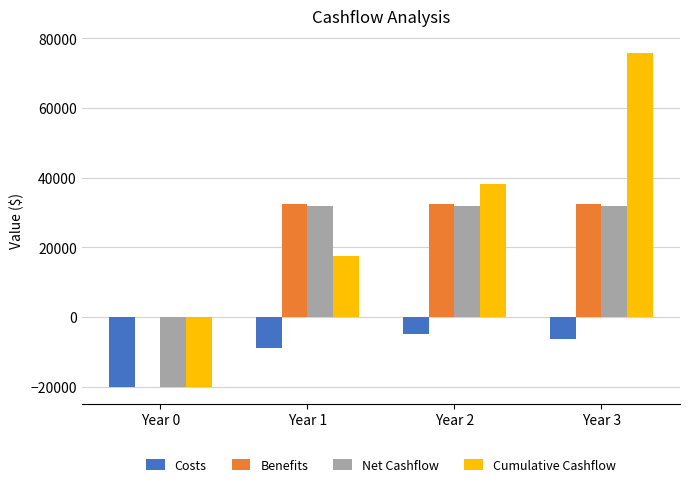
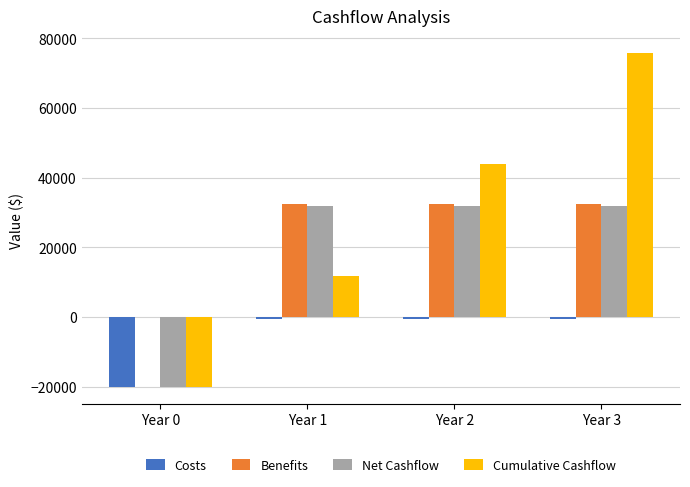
  {
    "Costs": {
      "Year 0": -20000,
-     "Year 1": -9000,
-     "Year 2": -5000,
-     "Year 3": -6000
+     "Year 1": 0,
+     "Year 2": 0,
+     "Year 3": 0
    },
    "Benefits": {
      "Year 0": 0,
      "Year 1": 32000,
      "Year 2": 32000,
      "Year 3": 32000
    },
    "Net Cashflow": {
      "Year 0": -20000,
      "Year 1": 32000,
      "Year 2": 32000,
      "Year 3": 32000
    },
    "Cumulative Cashflow": {
      "Year 0": -20000,
-     "Year 1": 18000,
-     "Year 2": 38000,
+     "Year 1": 12000,
+     "Year 2": 44000,
      "Year 3": 76000
    }
  }
